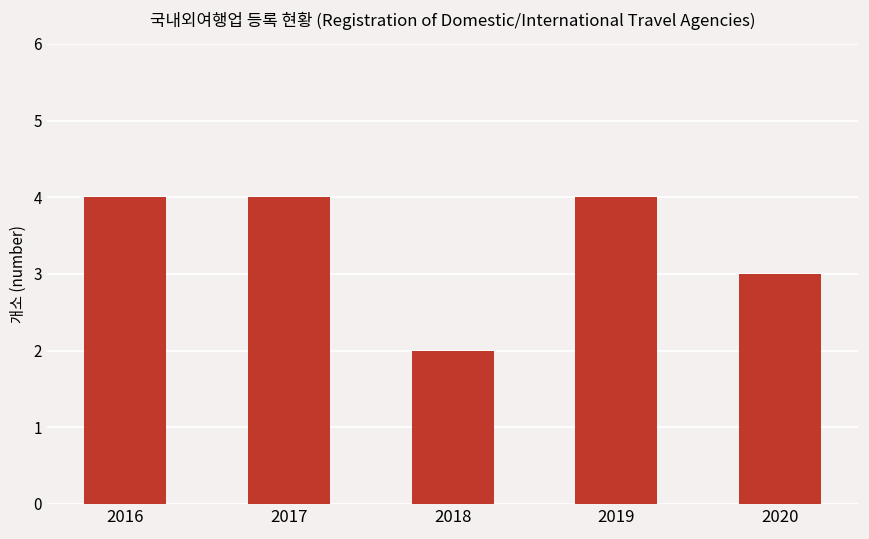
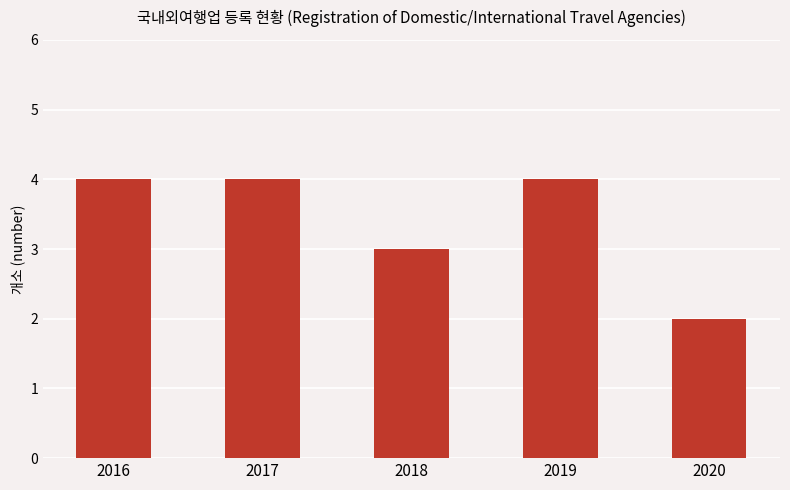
  {
    "2016": 4,
    "2017": 4,
-   "2018": 2,
+   "2018": 3,
    "2019": 4,
-   "2020": 3
+   "2020": 2
  }
